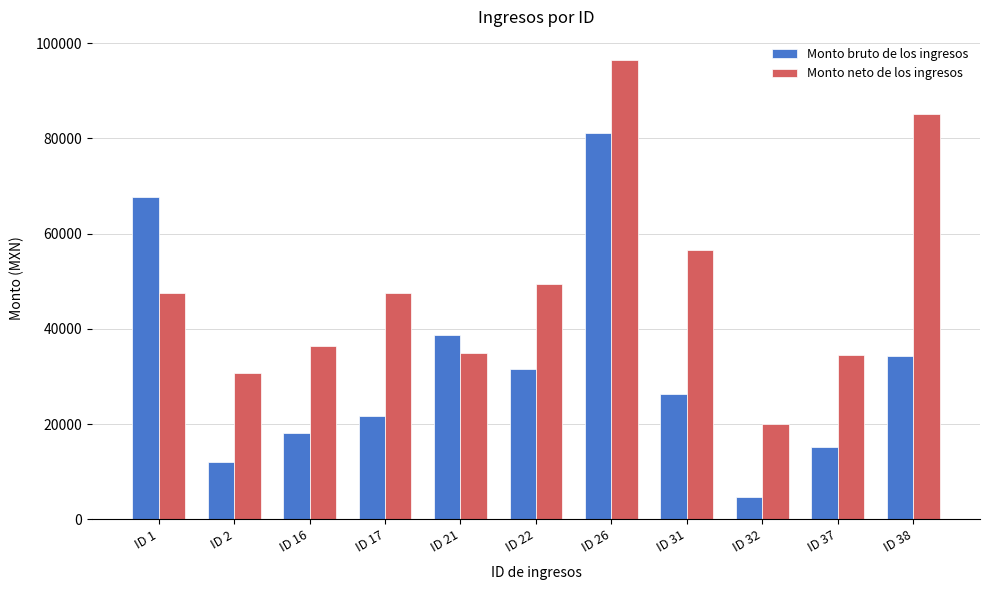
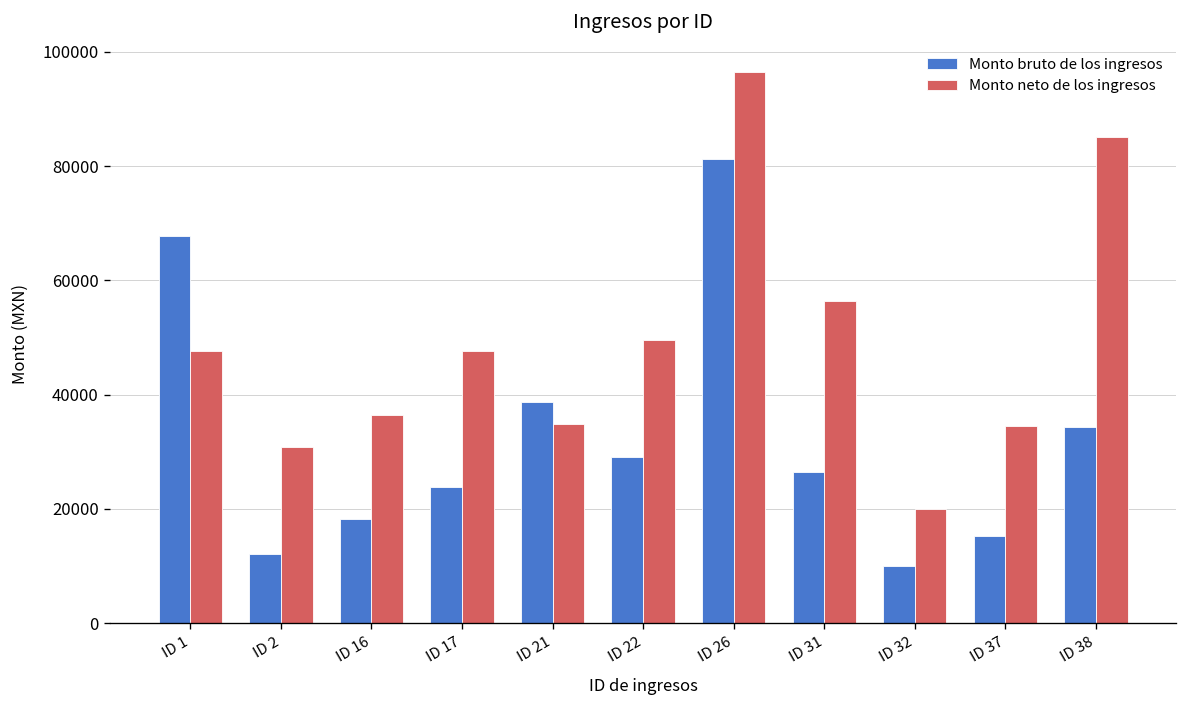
  {
    "Monto bruto de los ingresos": {
      "ID 1": 68000,
      "ID 2": 12000,
      "ID 16": 18000,
-     "ID 17": 22000,
+     "ID 17": 24000,
      "ID 21": 39000,
-     "ID 22": 32000,
+     "ID 22": 29000,
      "ID 26": 81000,
      "ID 31": 26000,
-     "ID 32": 5000,
+     "ID 32": 10000,
      "ID 37": 15000,
      "ID 38": 34000
    },
    "Monto neto de los ingresos": {
      "ID 1": 48000,
      "ID 2": 31000,
      "ID 16": 36000,
      "ID 17": 48000,
      "ID 21": 35000,
      "ID 22": 49000,
      "ID 26": 96000,
      "ID 31": 56000,
      "ID 32": 20000,
      "ID 37": 35000,
      "ID 38": 85000
    }
  }
